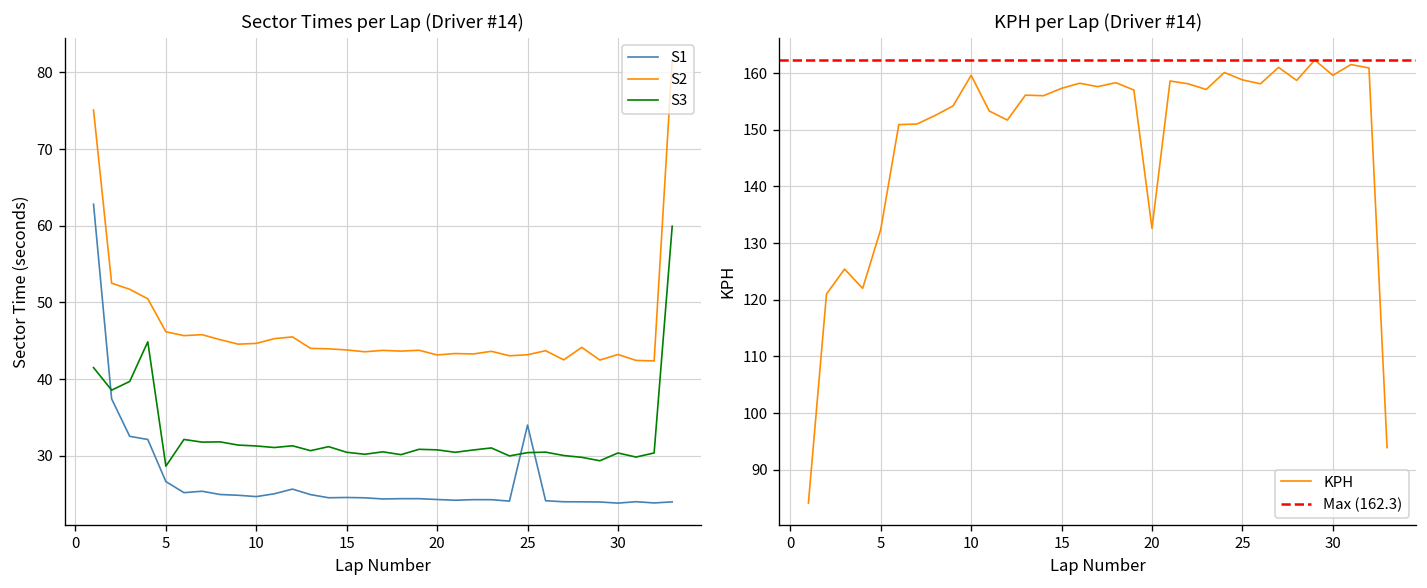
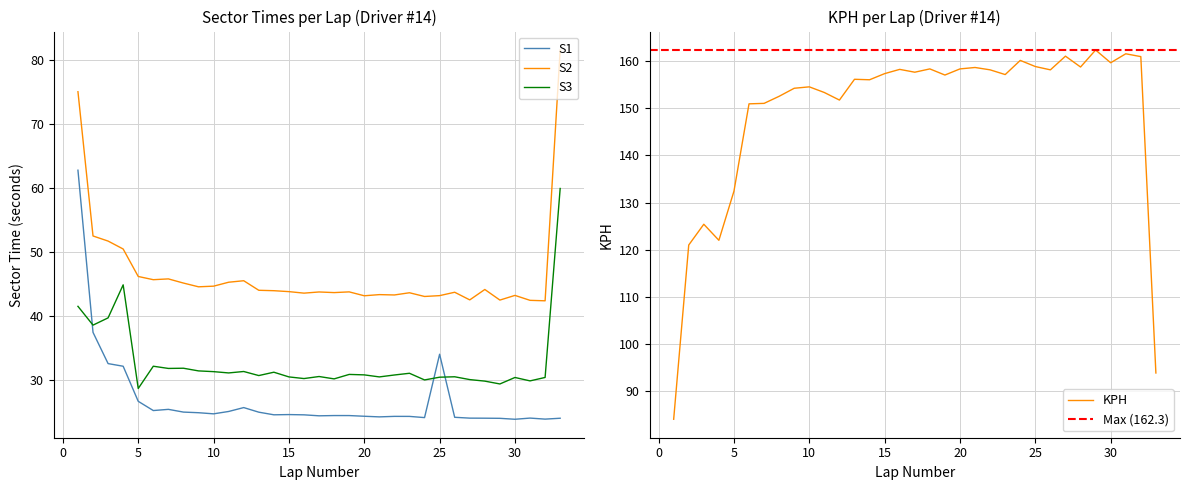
  {
    "Sector Times per Lap (Driver #14)": {
      "S1": {
        "5": 27,
        "10": 25,
        "15": 25,
        "20": 24,
        "25": 34,
        "30": 24
      },
      "S2": {
        "5": 46,
        "10": 45,
        "15": 44,
        "20": 43,
        "25": 43,
        "30": 43
      },
      "S3": {
        "5": 29,
        "10": 31,
        "15": 30,
        "20": 31,
        "25": 30,
        "30": 30
      }
    },
    "KPH per Lap (Driver #14)": {
      "5": 132,
-     "10": 160,
+     "10": 155,
      "15": 157,
-     "20": 133,
+     "20": 158,
      "25": 159,
      "30": 160
    }
  }
